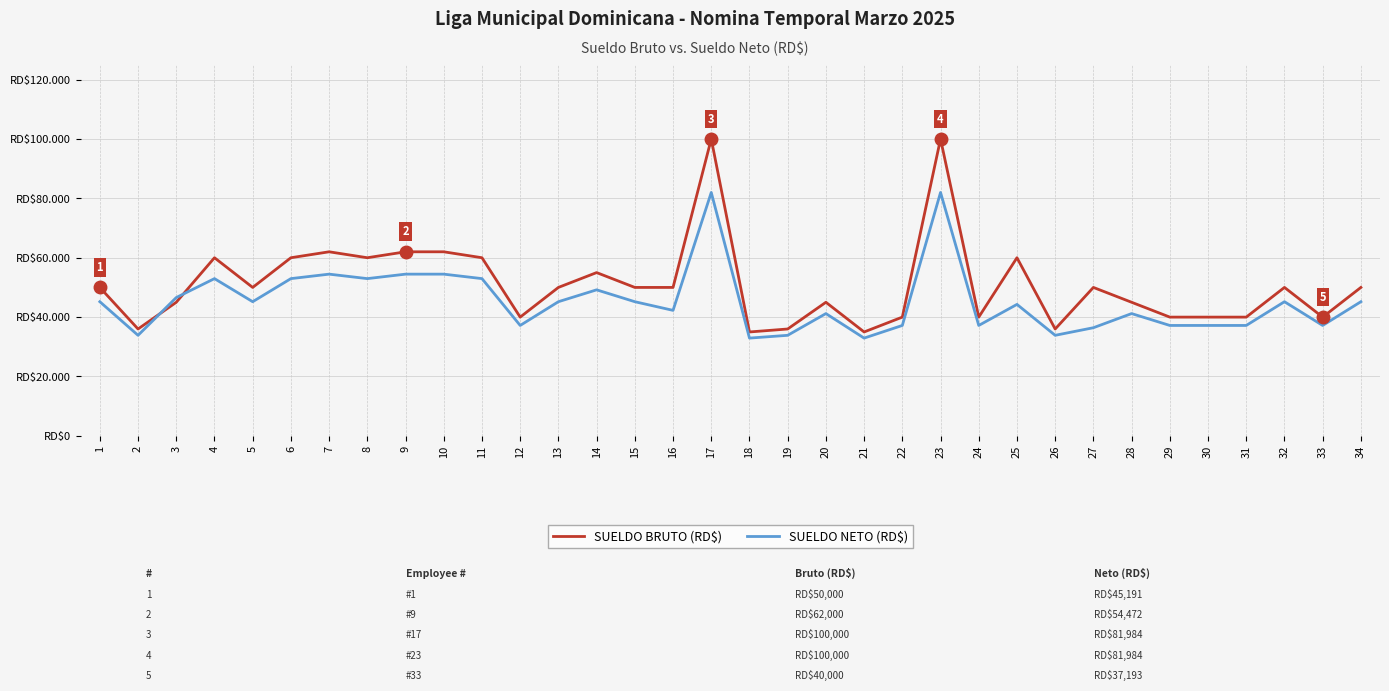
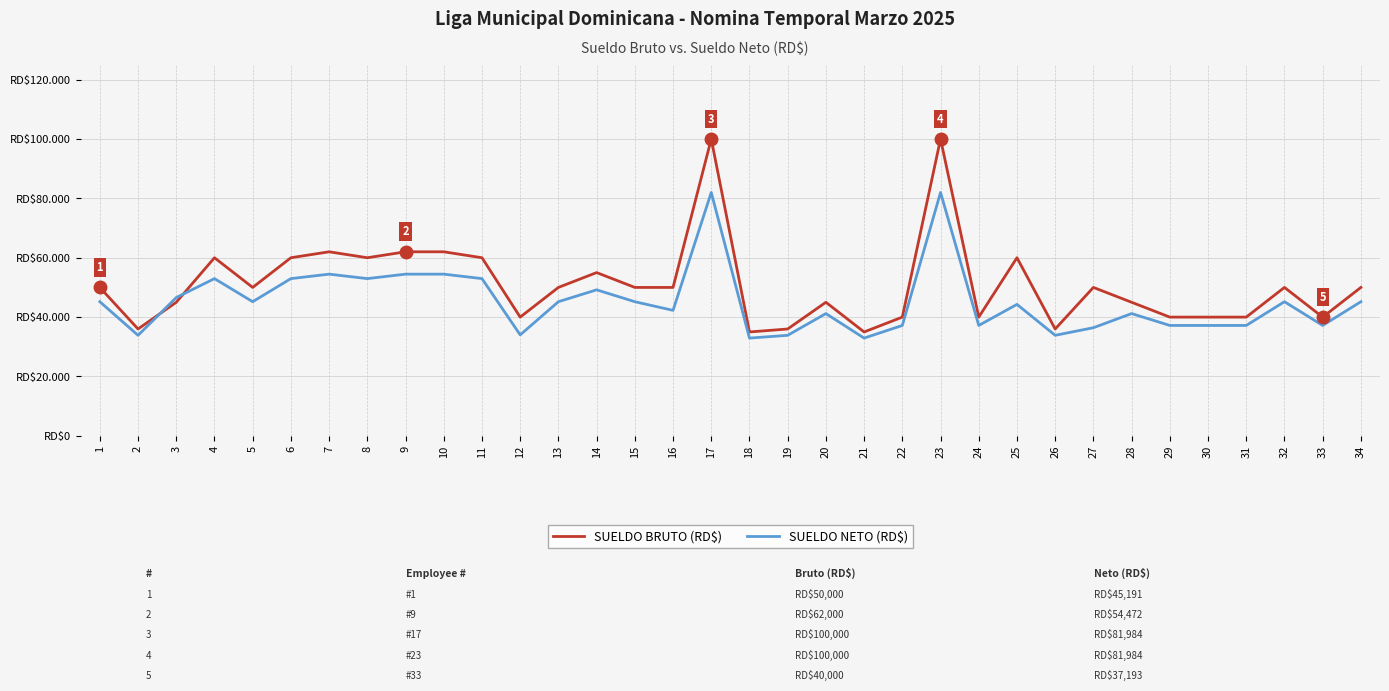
  {
    "SUELDO NETO (RD$)": {
      "1": "RD$45",
      "2": "RD$34",
      "3": "RD$47",
      "4": "RD$53",
      "5": "RD$45",
      "6": "RD$53",
      "7": "RD$54",
      "8": "RD$53",
      "9": "RD$54",
      "10": "RD$54",
      "11": "RD$53",
-     "12": "RD$37",
+     "12": "RD$34",
      "13": "RD$45",
      "14": "RD$49",
      "15": "RD$45",
      "16": "RD$42",
      "17": "RD$82",
      "18": "RD$33",
      "19": "RD$34",
      "20": "RD$41",
      "21": "RD$33",
      "22": "RD$37",
      "23": "RD$82",
      "24": "RD$37",
      "25": "RD$44",
      "26": "RD$34",
      "27": "RD$36",
      "28": "RD$41",
      "29": "RD$37",
      "30": "RD$37",
      "31": "RD$37",
      "32": "RD$45",
      "33": "RD$37",
      "34": "RD$45"
    }
  }
